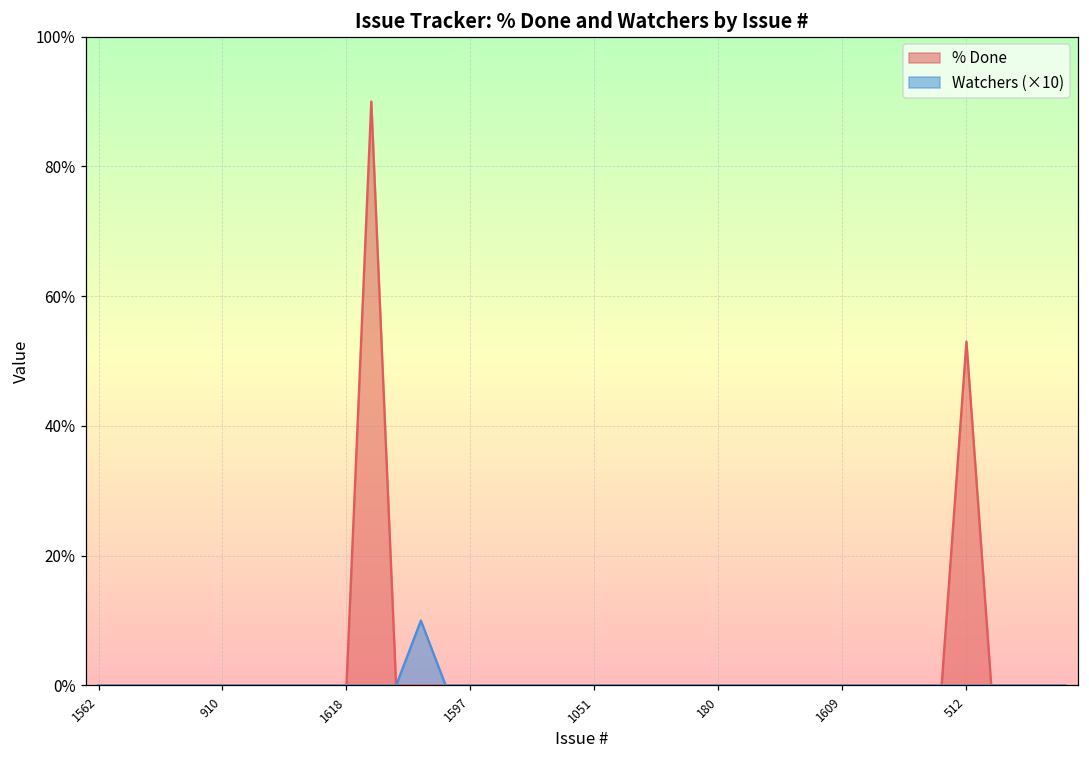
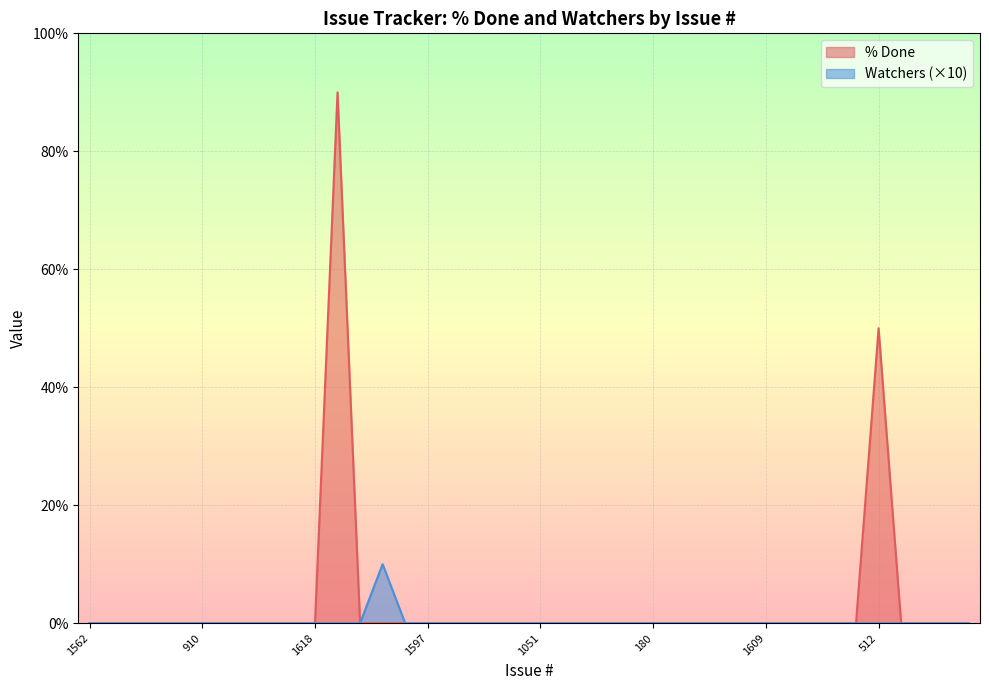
  {
    "% Done": {
-     "512": "53%"
+     "512": "50%"
    },
    "Watchers (×10)": {
      "512": "0%"
    }
  }
